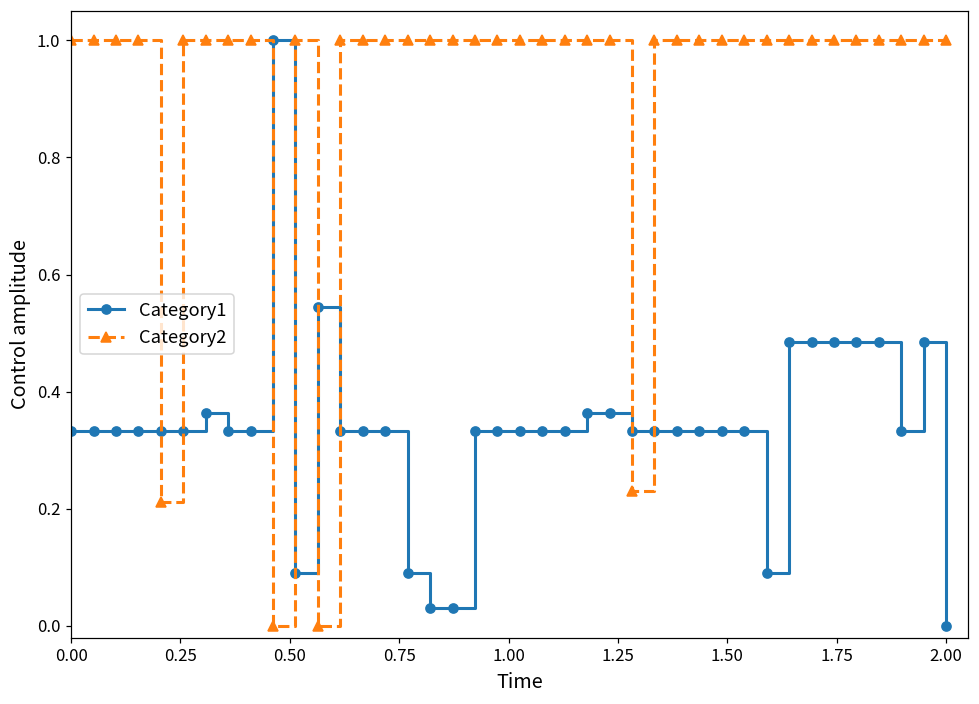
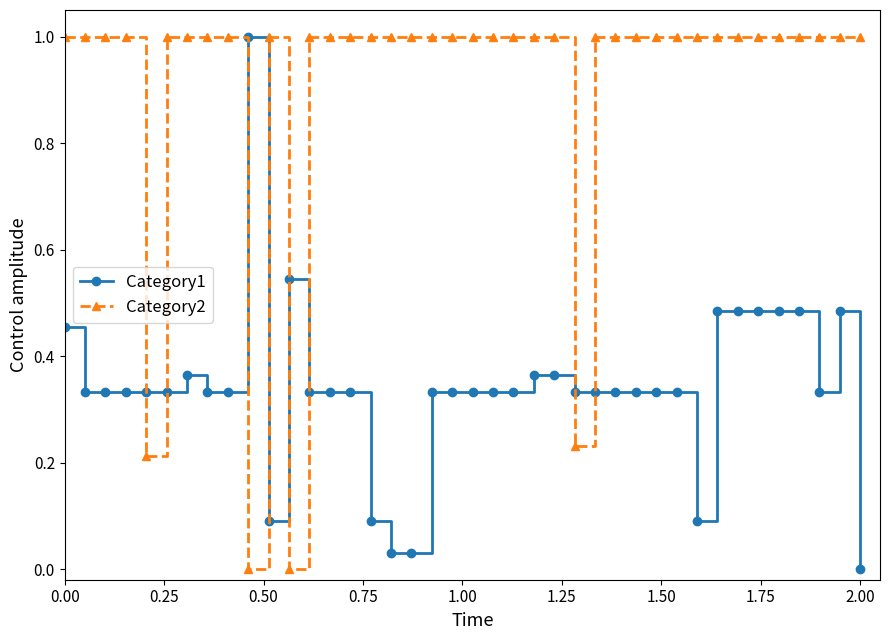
  {
    "Category1": {
-     "0.00": 0.33,
+     "0.00": 0.45,
      "2.00": 0.00
    },
    "Category2": {
      "0.00": 1.00,
      "2.00": 1.00
    }
  }
